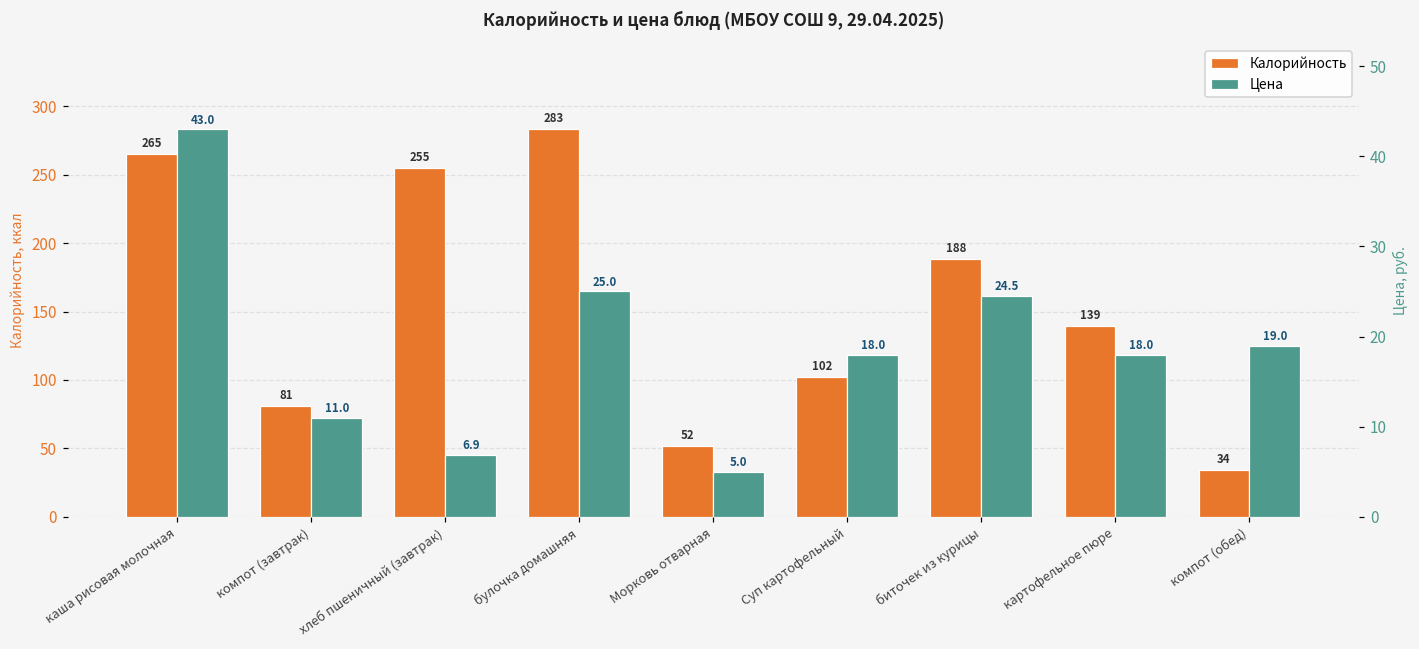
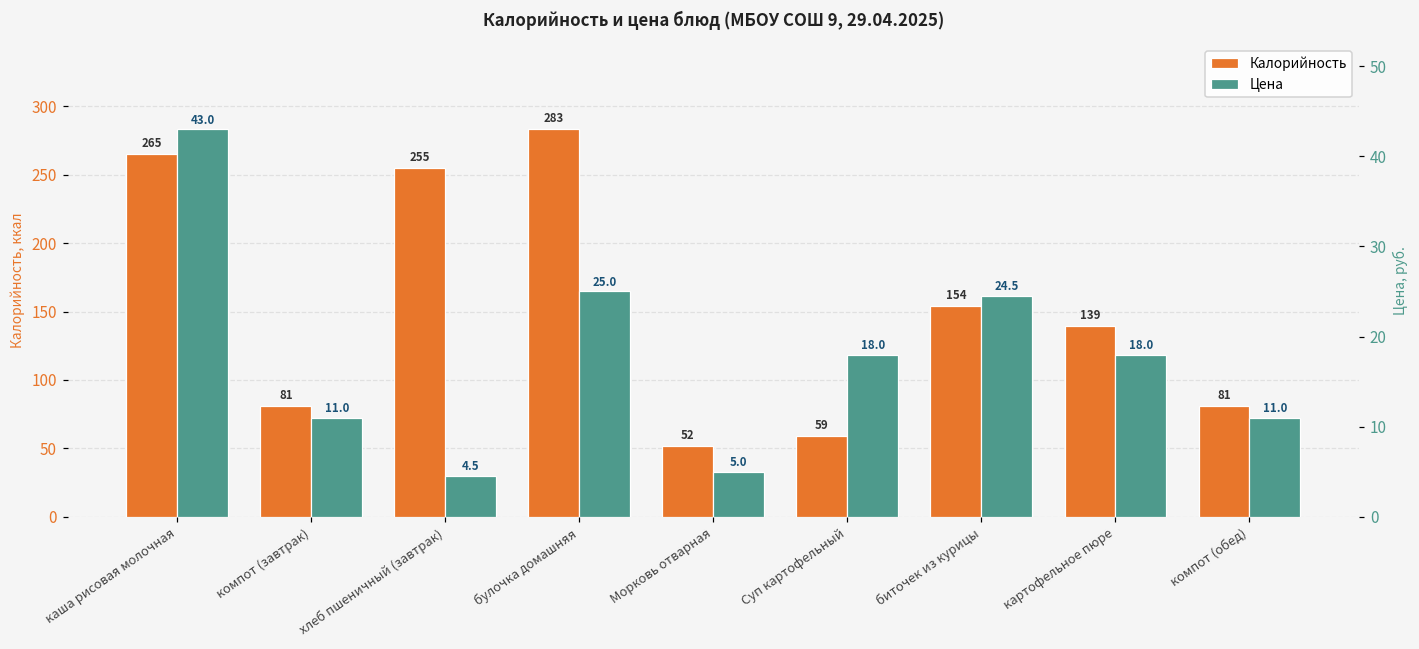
  {
    "Калорийность": {
      "каша рисовая молочная": 265,
      "компот (завтрак)": 81,
      "хлеб пшеничный (завтрак)": 255,
      "булочка домашняя": 283,
      "Морковь отварная": 52,
-     "Суп картофельный": 102,
-     "биточек из курицы": 188,
+     "Суп картофельный": 59,
+     "биточек из курицы": 154,
      "картофельное пюре": 139,
-     "компот (обед)": 34
+     "компот (обед)": 81
    },
    "Цена": {
      "каша рисовая молочная": 43.0,
      "компот (завтрак)": 11.0,
-     "хлеб пшеничный (завтрак)": 6.9,
+     "хлеб пшеничный (завтрак)": 4.5,
      "булочка домашняя": 25.0,
      "Морковь отварная": 5.0,
      "Суп картофельный": 18.0,
      "биточек из курицы": 24.5,
      "картофельное пюре": 18.0,
-     "компот (обед)": 19.0
+     "компот (обед)": 11.0
    }
  }
